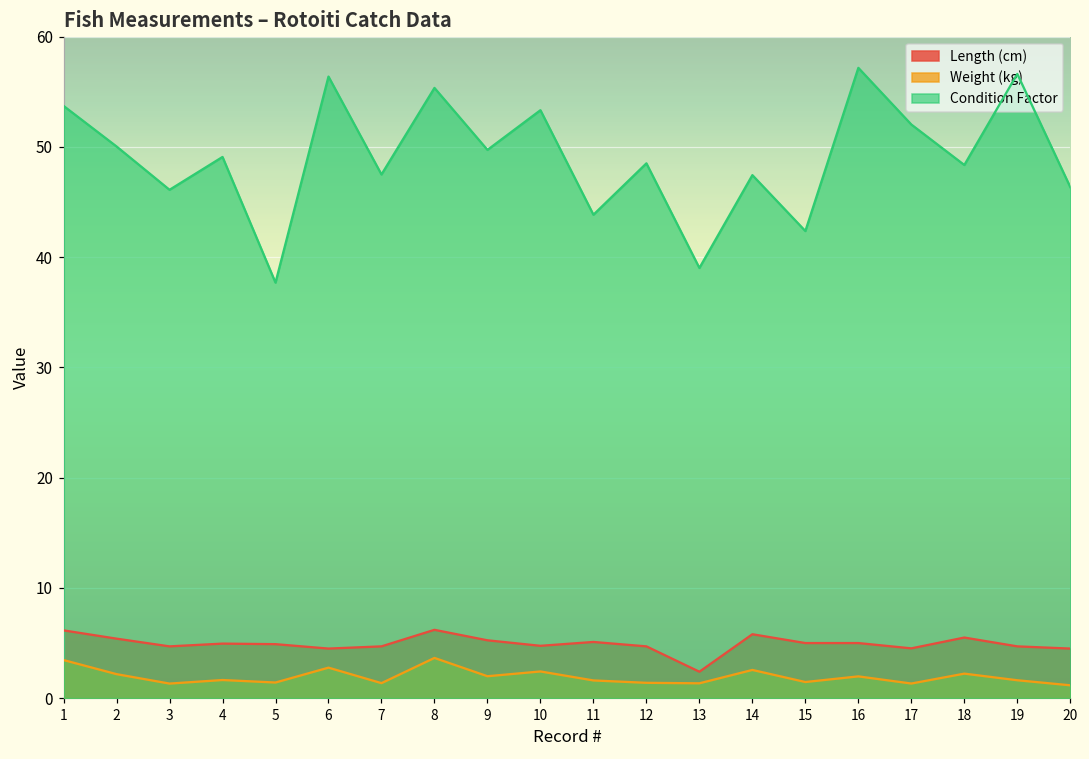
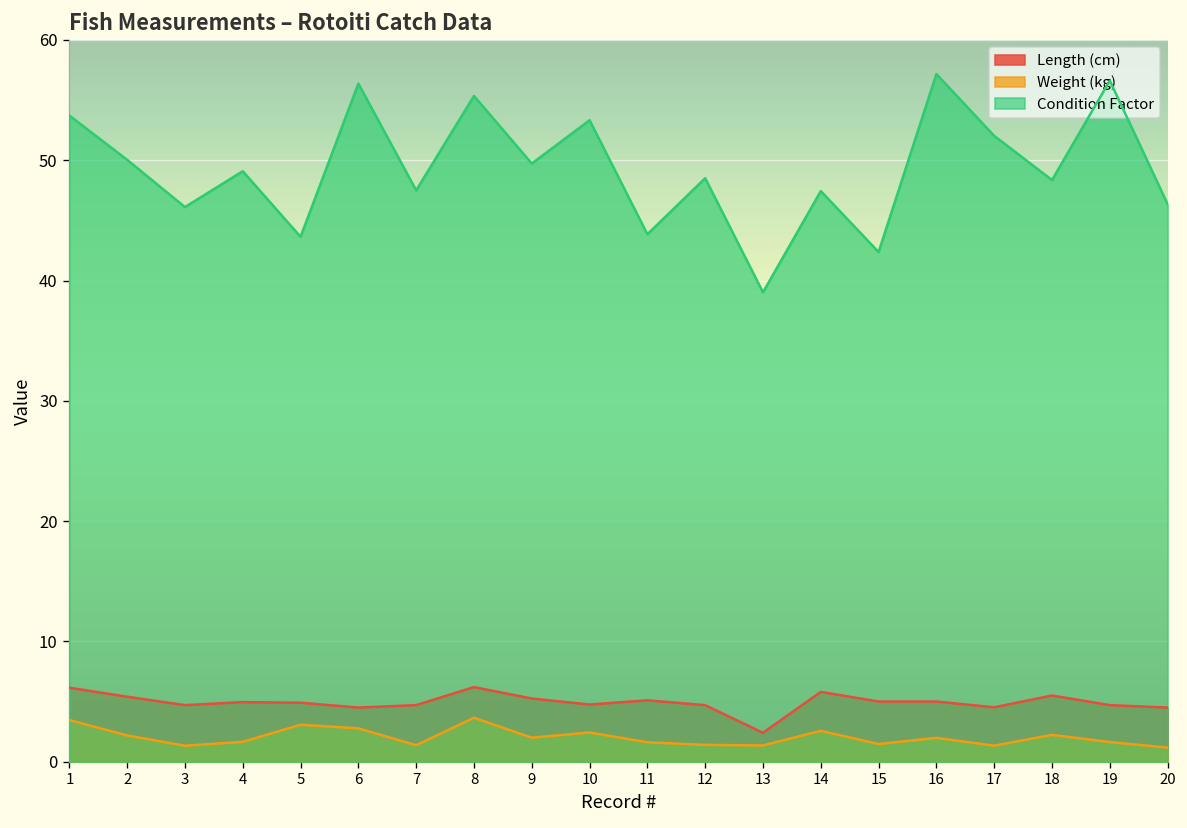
  {
    "Length (cm)": {
      "1": 6.2,
      "2": 5.4,
      "3": 4.7,
      "4": 5.0,
      "5": 4.9,
      "6": 4.5,
      "7": 4.7,
      "8": 6.2,
      "9": 5.3,
      "10": 4.8,
      "11": 5.1,
      "12": 4.7,
      "13": 2.4,
      "14": 5.8,
      "15": 5.0,
      "16": 5.0,
      "17": 4.5,
      "18": 5.5,
      "19": 4.7,
      "20": 4.5
    },
    "Weight (kg)": {
      "1": 3.5,
      "2": 2.2,
      "3": 1.3,
      "4": 1.6,
-     "5": 1.4,
+     "5": 3.1,
      "6": 2.8,
      "7": 1.4,
      "8": 3.7,
      "9": 2.0,
      "10": 2.4,
      "11": 1.6,
      "12": 1.4,
      "13": 1.4,
      "14": 2.6,
      "15": 1.5,
      "16": 2.0,
      "17": 1.3,
      "18": 2.2,
      "19": 1.6,
      "20": 1.2
    },
    "Condition Factor": {
      "1": 53.7,
      "2": 50.0,
      "3": 46.1,
      "4": 49.1,
-     "5": 37.7,
+     "5": 43.6,
      "6": 56.4,
      "7": 47.5,
      "8": 55.4,
      "9": 49.7,
      "10": 53.3,
      "11": 43.9,
      "12": 48.5,
      "13": 39.0,
      "14": 47.4,
      "15": 42.4,
      "16": 57.2,
      "17": 52.0,
      "18": 48.4,
      "20": 46.4
    }
  }
